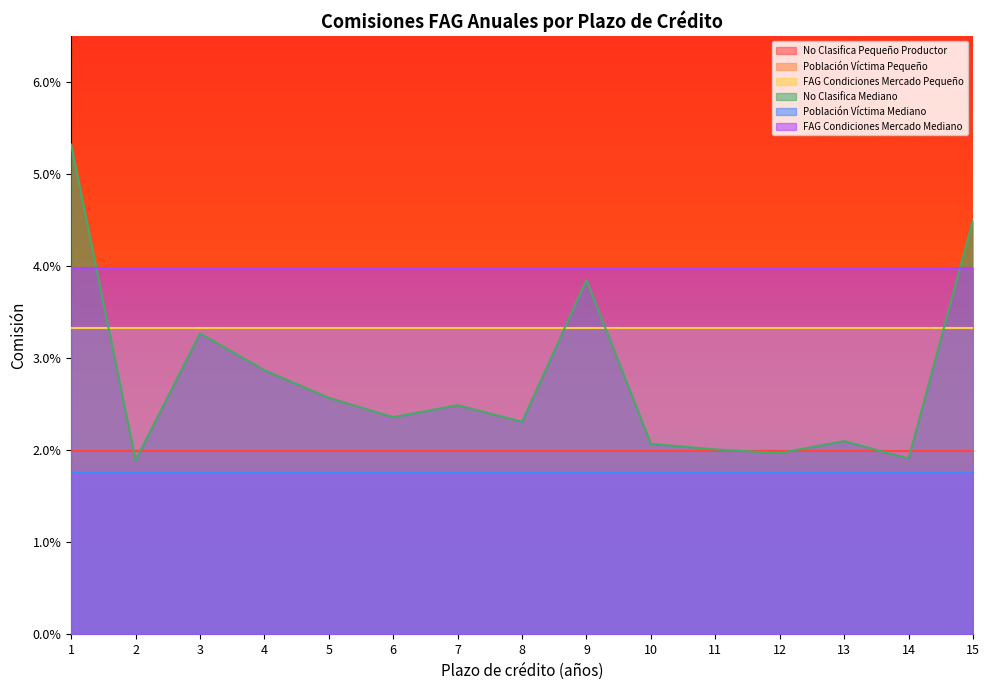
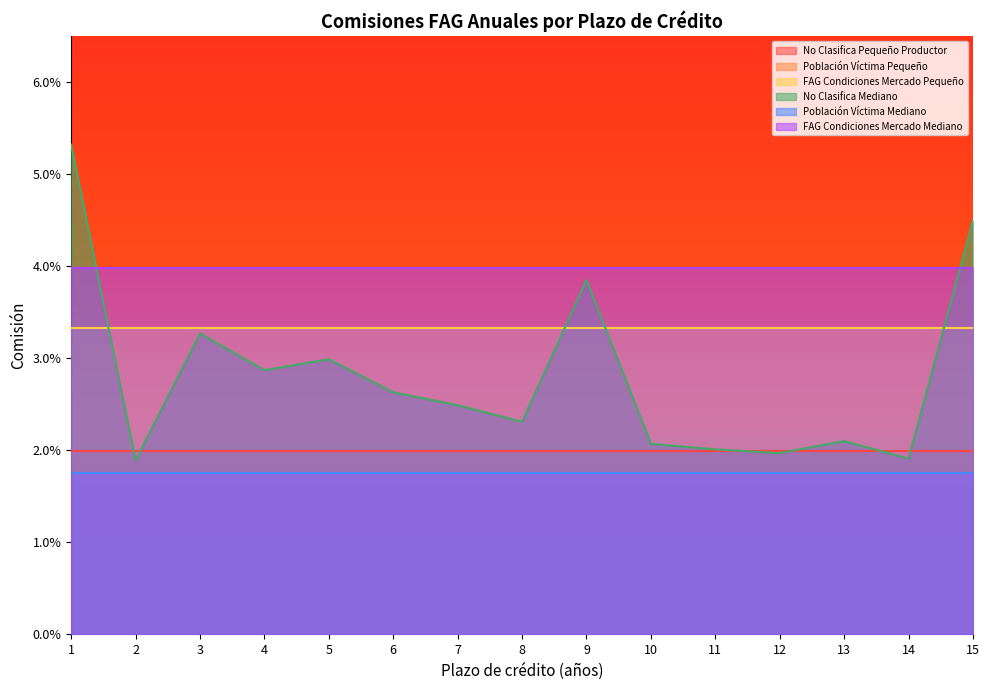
  {
    "No Clasifica Pequeño Productor": {
      "1": "2.0%",
      "2": "2.0%",
      "3": "2.0%",
      "4": "2.0%",
      "5": "2.0%",
      "6": "2.0%",
      "7": "2.0%",
      "8": "2.0%",
      "9": "2.0%",
      "10": "2.0%",
      "13": "2.0%",
      "14": "2.0%",
      "15": "2.0%"
    },
    "Población Víctima Mediano": {
      "1": "1.8%",
      "2": "1.8%",
      "3": "1.8%",
      "4": "1.8%",
      "5": "1.8%",
      "6": "1.8%",
      "7": "1.8%",
      "8": "1.8%",
      "9": "1.8%",
      "10": "1.8%",
      "11": "1.8%",
      "12": "1.8%",
      "13": "1.8%",
      "14": "1.8%",
      "15": "1.8%"
    },
    "FAG Condiciones Mercado Pequeño": {
      "1": "3.3%",
      "2": "3.3%",
      "3": "3.3%",
      "4": "3.3%",
      "5": "3.3%",
      "6": "3.3%",
      "7": "3.3%",
      "8": "3.3%",
      "9": "3.3%",
      "10": "3.3%",
      "11": "3.3%",
      "12": "3.3%",
      "13": "3.3%",
      "14": "3.3%",
      "15": "3.3%"
    },
    "No Clasifica Mediano": {
      "1": "5.3%",
      "2": "1.9%",
      "3": "3.3%",
      "4": "2.9%",
-     "5": "2.6%",
-     "6": "2.4%",
+     "5": "3.0%",
+     "6": "2.6%",
      "7": "2.5%",
      "8": "2.3%",
      "9": "3.9%",
      "10": "2.1%",
      "13": "2.1%",
      "14": "1.9%",
      "15": "4.5%"
    },
    "FAG Condiciones Mercado Mediano": {
      "1": "4.0%",
      "2": "4.0%",
      "3": "4.0%",
      "4": "4.0%",
      "5": "4.0%",
      "6": "4.0%",
      "7": "4.0%",
      "8": "4.0%",
      "9": "4.0%",
      "10": "4.0%",
      "11": "4.0%",
      "12": "4.0%",
      "13": "4.0%",
      "14": "4.0%",
      "15": "4.0%"
    }
  }
